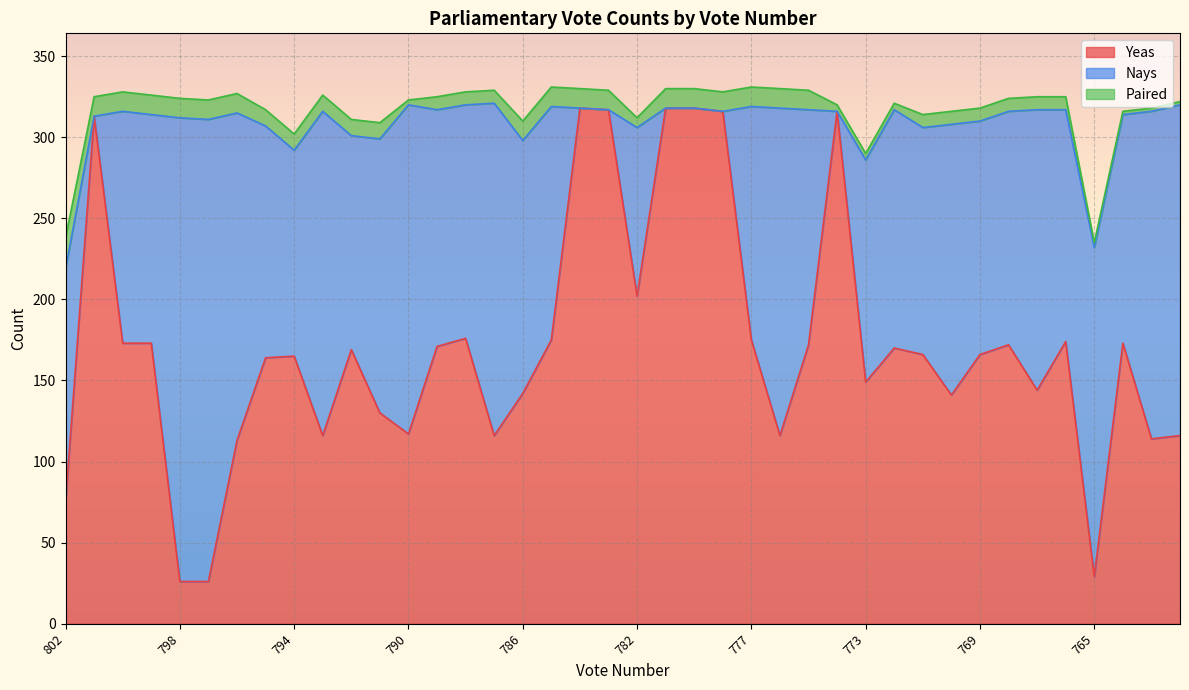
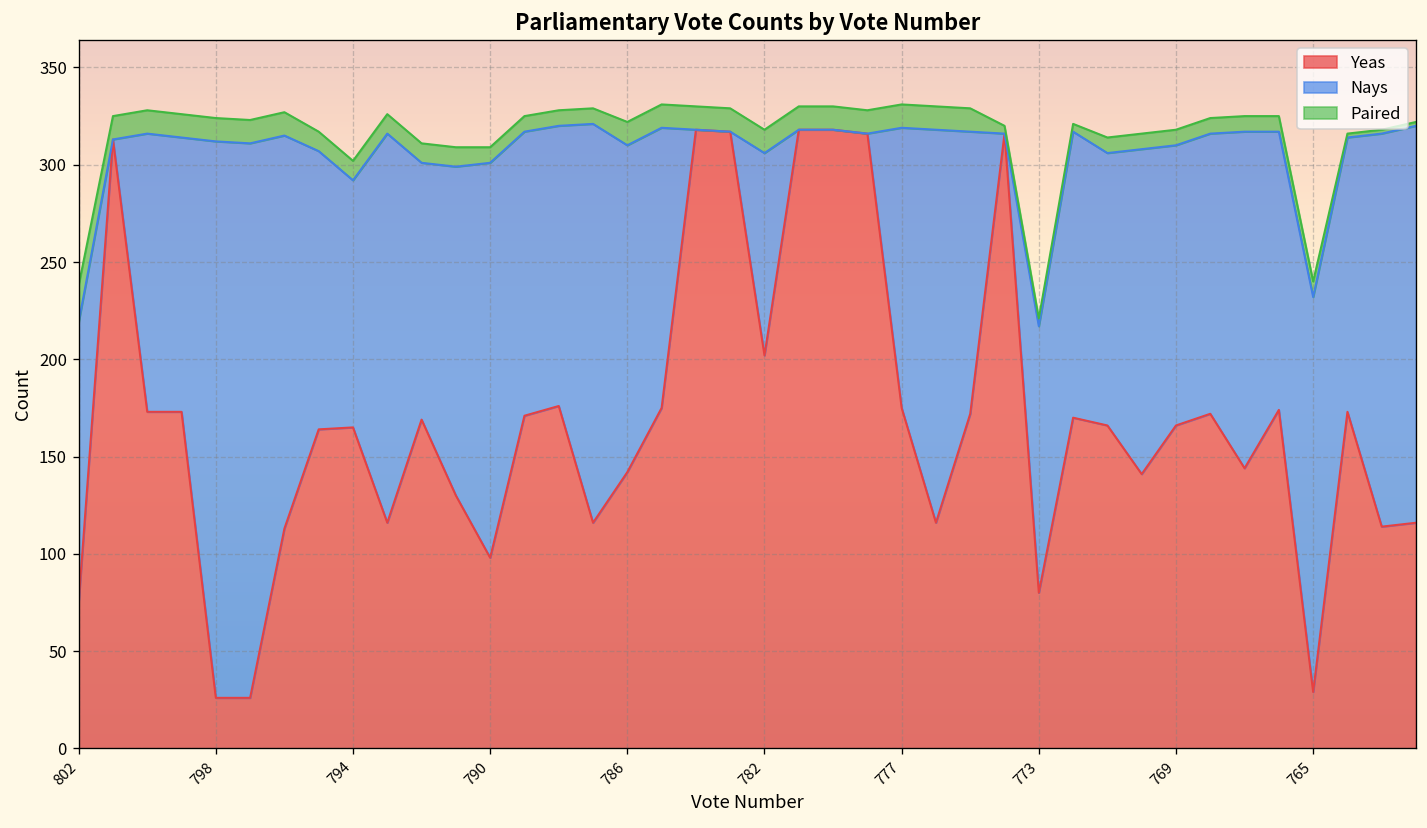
  {
    "Yeas": {
      "802": 75,
      "798": 26,
      "794": 165,
-     "790": 117,
+     "790": 98,
      "786": 142,
      "782": 202,
      "777": 175,
-     "773": 149,
+     "773": 80,
      "769": 166,
      "765": 29
    },
    "Nays": {
      "802": 144,
      "798": 286,
      "794": 127,
      "790": 203,
-     "786": 156,
+     "786": 168,
      "782": 104,
      "777": 144,
      "773": 137,
      "769": 144,
      "765": 203
    },
    "Paired": {
      "802": 19,
      "798": 12,
      "794": 10,
-     "790": 3,
+     "790": 8,
      "786": 12,
-     "782": 6,
+     "782": 12,
      "777": 12,
      "773": 4,
      "769": 8,
-     "765": 3
+     "765": 8
    }
  }
